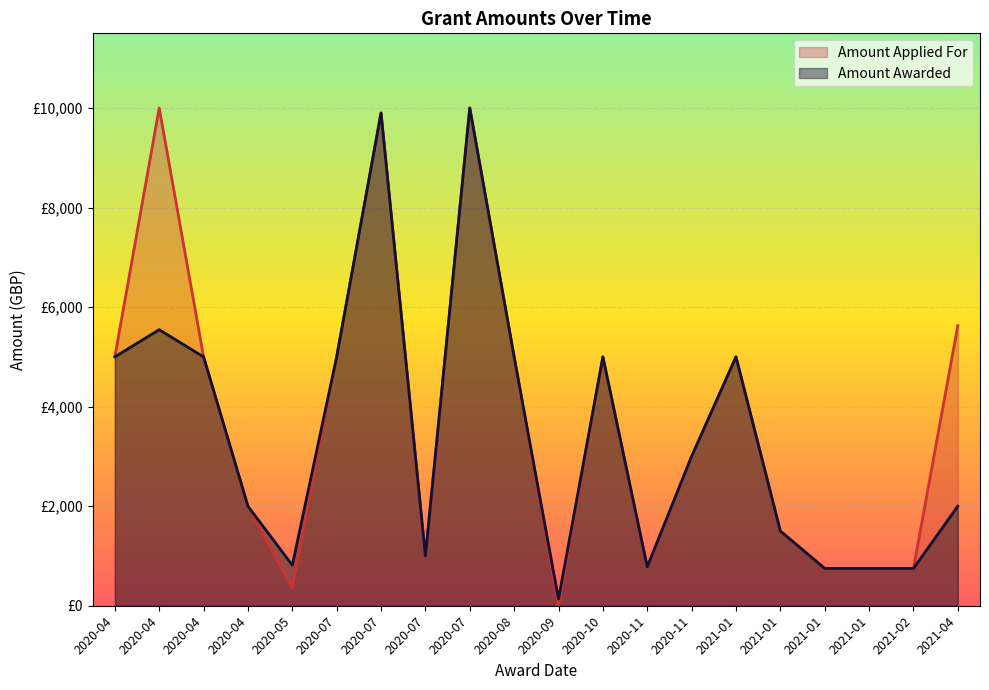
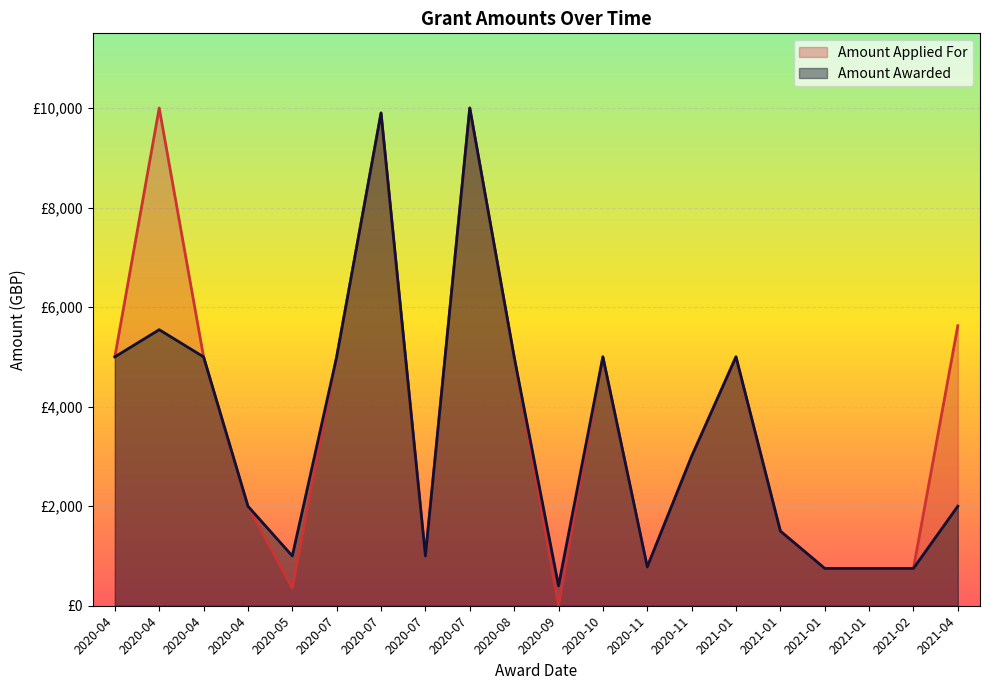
  {
    "Amount Applied For": {
      "2020-05": "£400",
      "2020-09": "£0",
      "2021-04": "£5,600"
    },
    "Amount Awarded": {
-     "2020-05": "£800",
-     "2020-09": "£100",
+     "2020-05": "£1,000",
+     "2020-09": "£400",
      "2021-04": "£2,000"
    }
  }
